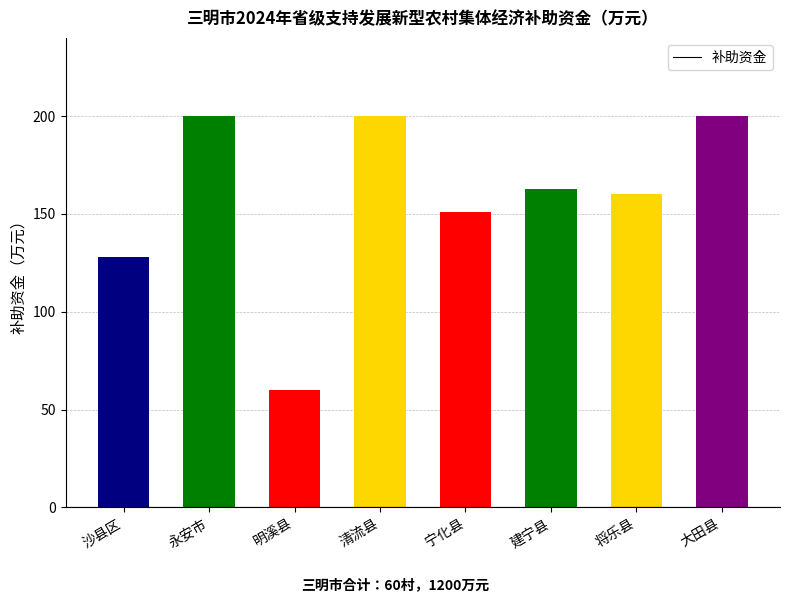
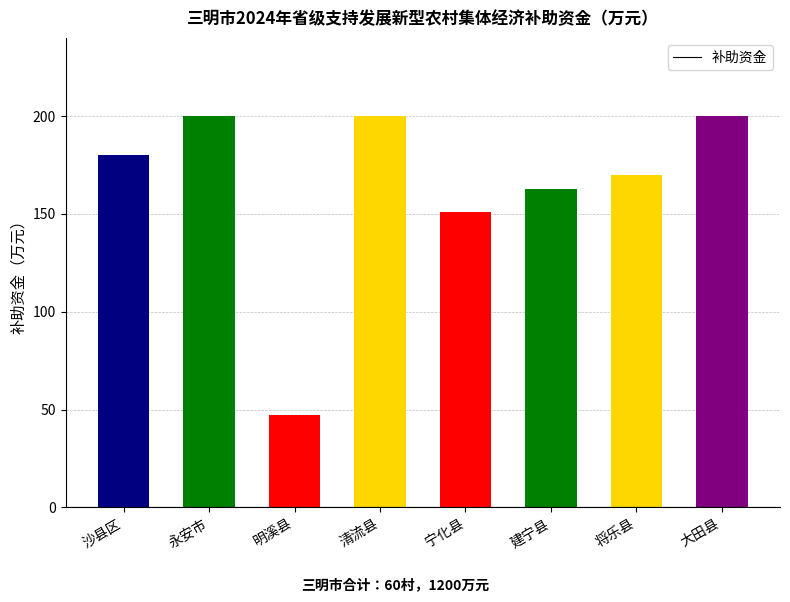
  {
-   "沙县区": 128,
+   "沙县区": 180,
    "永安市": 200,
-   "明溪县": 60,
+   "明溪县": 47,
    "清流县": 200,
    "宁化县": 151,
    "建宁县": 163,
-   "将乐县": 160,
+   "将乐县": 170,
    "大田县": 200
  }
